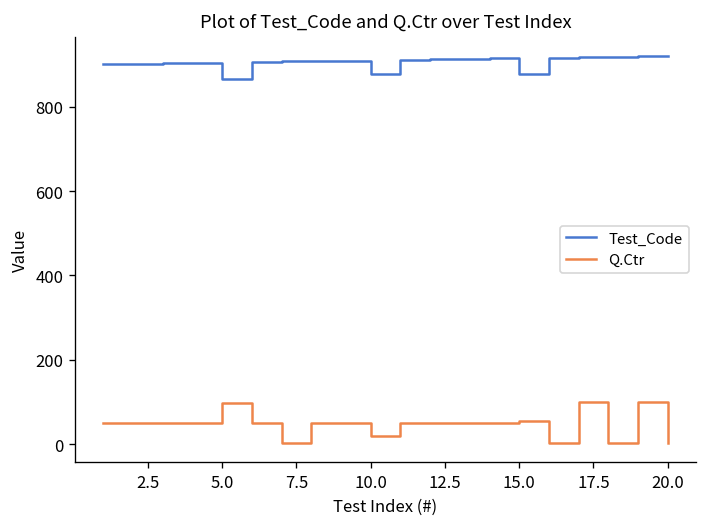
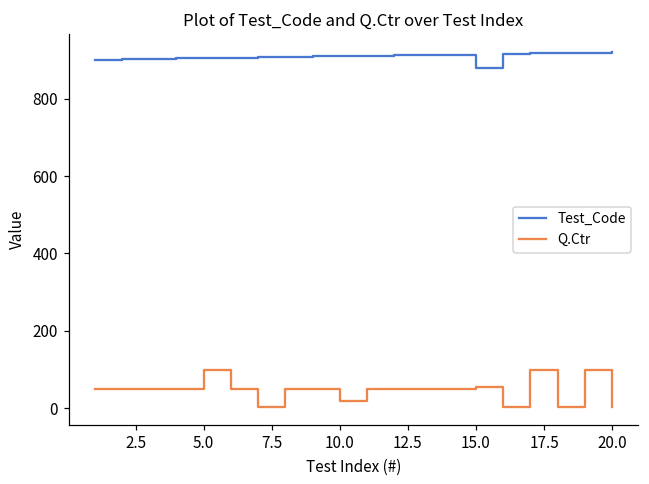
  {
    "Test_Code": {
-     "5.0": 870,
-     "10.0": 880,
+     "5.0": 910,
+     "10.0": 910,
      "15.0": 880,
      "20.0": 920
    },
    "Q.Ctr": {
      "5.0": 100,
      "10.0": 20,
      "15.0": 60,
      "20.0": 0
    }
  }
